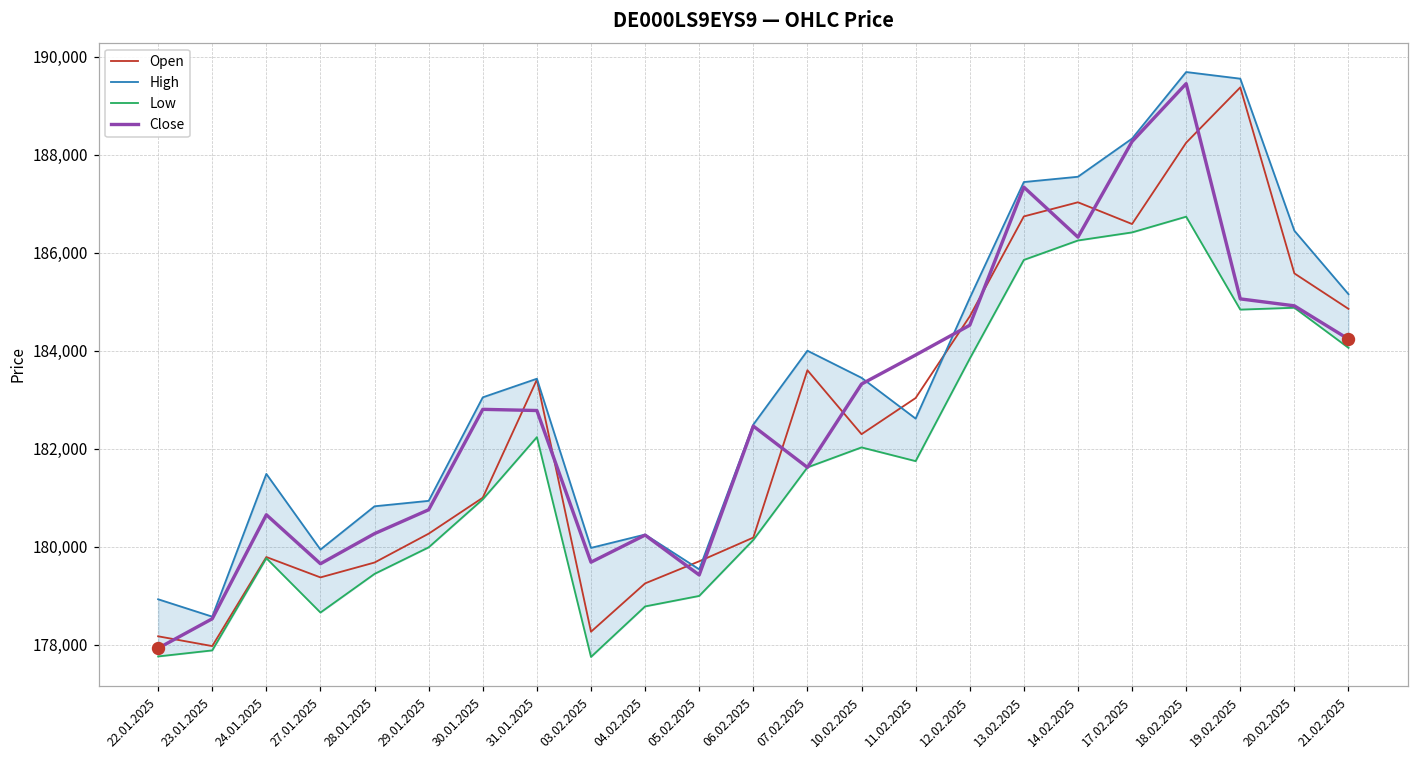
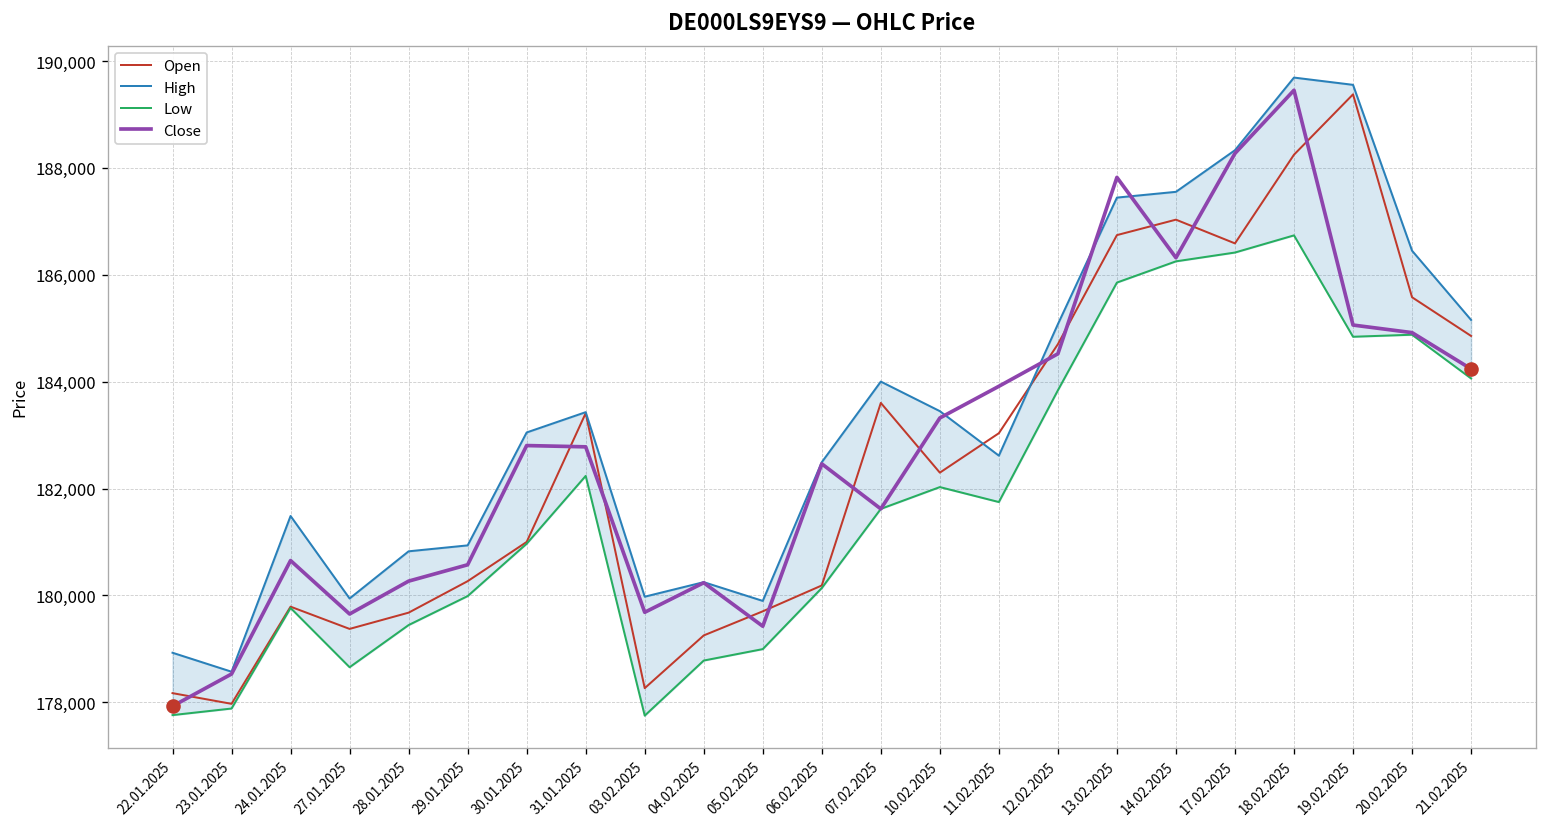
  {
    "High": {
      "22.01.2025": "178,900",
      "24.01.2025": "181,500",
      "27.01.2025": "179,900",
      "28.01.2025": "180,800",
      "29.01.2025": "180,900",
      "30.01.2025": "183,000",
      "03.02.2025": "180,000",
-     "05.02.2025": "179,500",
+     "05.02.2025": "179,900",
      "07.02.2025": "184,000",
      "10.02.2025": "183,400",
      "11.02.2025": "182,600",
      "12.02.2025": "185,100",
      "13.02.2025": "187,400",
      "14.02.2025": "187,600",
      "17.02.2025": "188,300",
      "18.02.2025": "189,700",
      "19.02.2025": "189,600",
      "20.02.2025": "186,500",
      "21.02.2025": "185,200"
    },
    "Low": {
      "22.01.2025": "177,800",
      "23.01.2025": "177,900",
      "27.01.2025": "178,700",
      "28.01.2025": "179,400",
      "29.01.2025": "180,000",
      "31.01.2025": "182,200",
      "03.02.2025": "177,800",
      "04.02.2025": "178,800",
      "05.02.2025": "179,000",
      "10.02.2025": "182,000",
      "11.02.2025": "181,700",
      "12.02.2025": "183,800",
      "13.02.2025": "185,900",
      "14.02.2025": "186,300",
      "17.02.2025": "186,400",
      "18.02.2025": "186,700",
      "19.02.2025": "184,800",
      "21.02.2025": "184,100"
    },
    "Close": {
      "24.01.2025": "180,700",
      "27.01.2025": "179,700",
      "28.01.2025": "180,300",
-     "29.01.2025": "180,800",
+     "29.01.2025": "180,600",
      "30.01.2025": "182,800",
      "31.01.2025": "182,800",
      "03.02.2025": "179,700",
      "05.02.2025": "179,400",
      "10.02.2025": "183,300",
      "11.02.2025": "183,900",
      "12.02.2025": "184,500",
-     "13.02.2025": "187,300",
+     "13.02.2025": "187,800",
      "14.02.2025": "186,300",
      "17.02.2025": "188,300",
      "18.02.2025": "189,500",
      "19.02.2025": "185,100"
    }
  }
